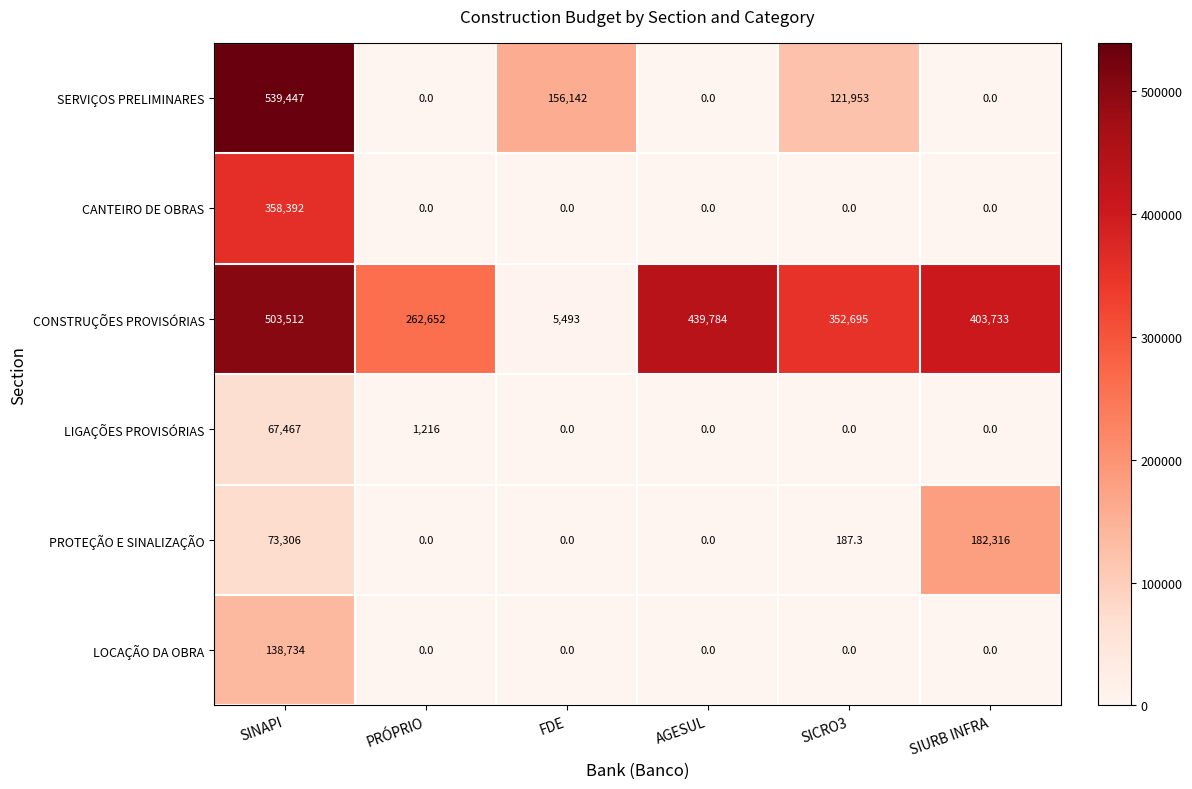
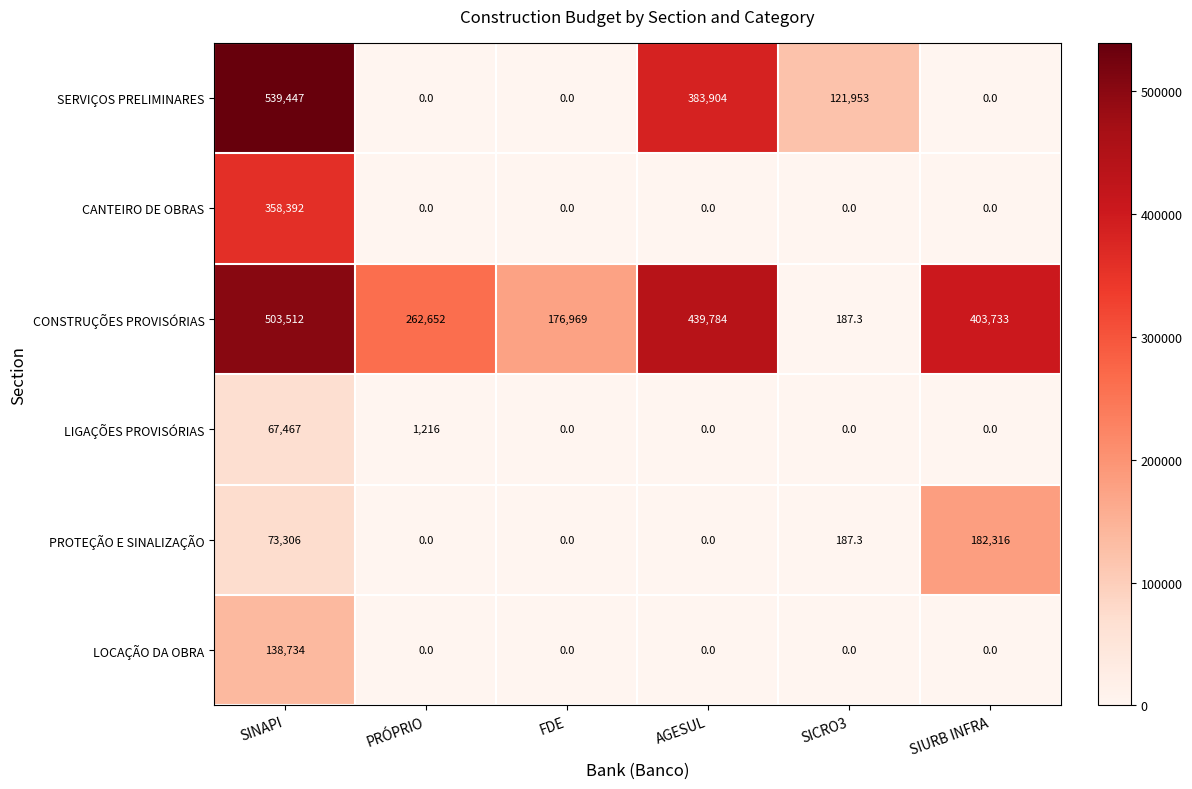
  {
    "SERVIÇOS PRELIMINARES": {
      "SINAPI": "539,447",
      "PRÓPRIO": "0.0",
-     "FDE": "156,142",
-     "AGESUL": "0.0",
+     "FDE": "0.0",
+     "AGESUL": "383,904",
      "SICRO3": "121,953",
      "SIURB INFRA": "0.0"
    },
    "CANTEIRO DE OBRAS": {
      "SINAPI": "358,392",
      "PRÓPRIO": "0.0",
      "FDE": "0.0",
      "AGESUL": "0.0",
      "SICRO3": "0.0",
      "SIURB INFRA": "0.0"
    },
    "CONSTRUÇÕES PROVISÓRIAS": {
      "SINAPI": "503,512",
      "PRÓPRIO": "262,652",
-     "FDE": "5,493",
+     "FDE": "176,969",
      "AGESUL": "439,784",
-     "SICRO3": "352,695",
+     "SICRO3": "187.3",
      "SIURB INFRA": "403,733"
    },
    "LIGAÇÕES PROVISÓRIAS": {
      "SINAPI": "67,467",
      "PRÓPRIO": "1,216",
      "FDE": "0.0",
      "AGESUL": "0.0",
      "SICRO3": "0.0",
      "SIURB INFRA": "0.0"
    },
    "PROTEÇÃO E SINALIZAÇÃO": {
      "SINAPI": "73,306",
      "PRÓPRIO": "0.0",
      "FDE": "0.0",
      "AGESUL": "0.0",
      "SICRO3": "187.3",
      "SIURB INFRA": "182,316"
    },
    "LOCAÇÃO DA OBRA": {
      "SINAPI": "138,734",
      "PRÓPRIO": "0.0",
      "FDE": "0.0",
      "AGESUL": "0.0",
      "SICRO3": "0.0",
      "SIURB INFRA": "0.0"
    }
  }
